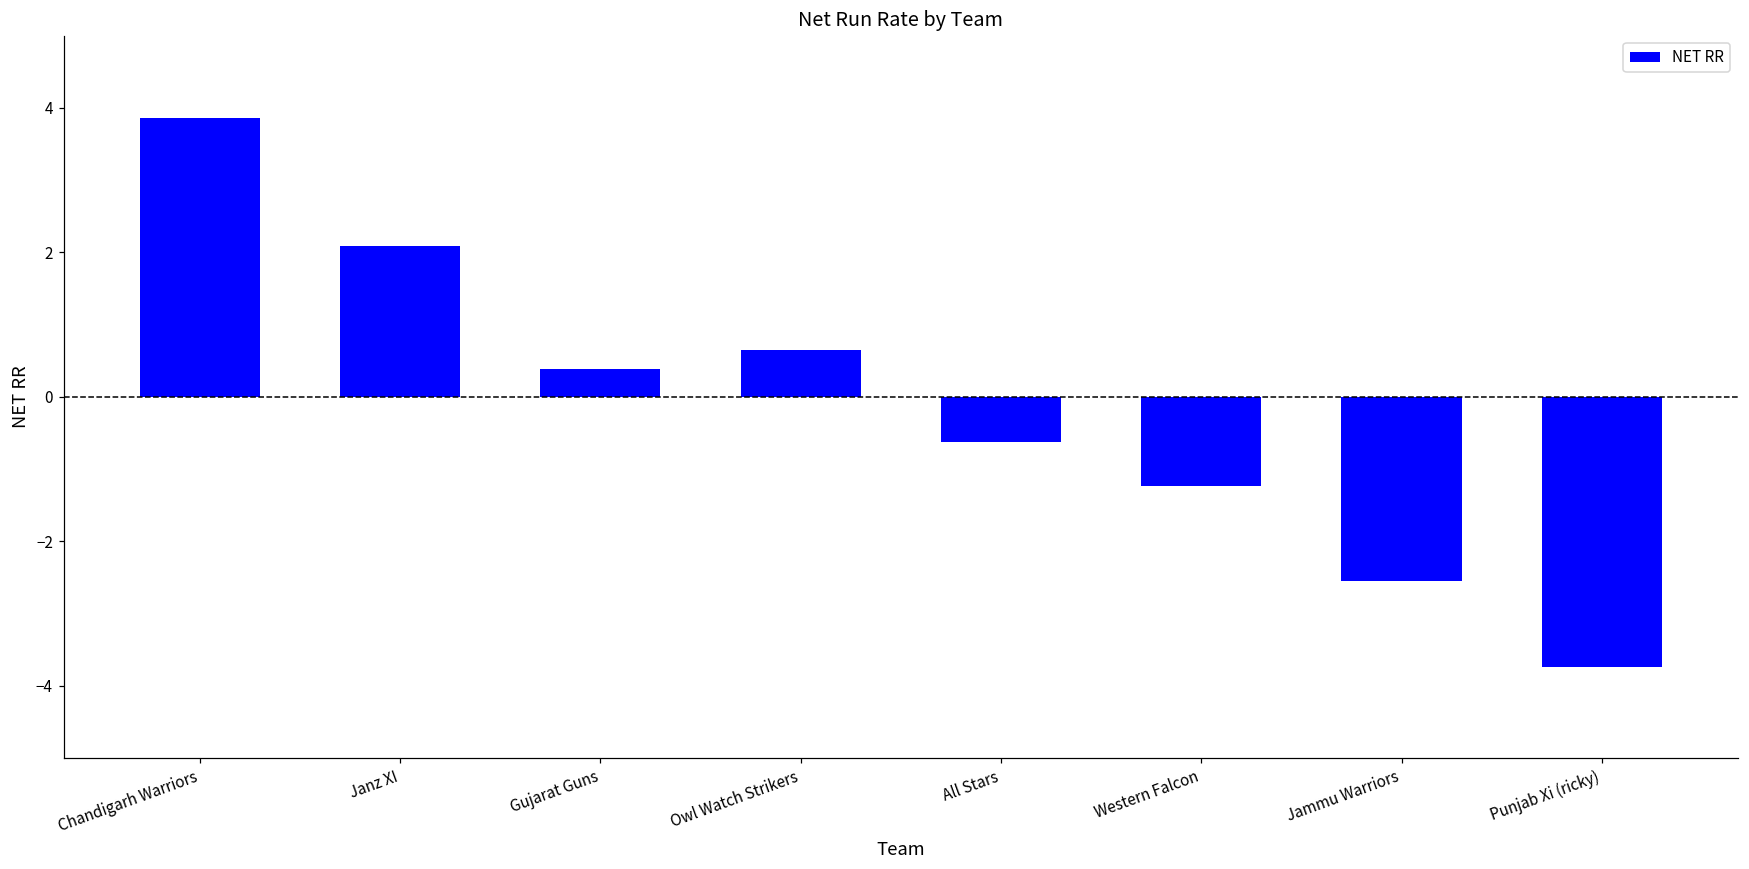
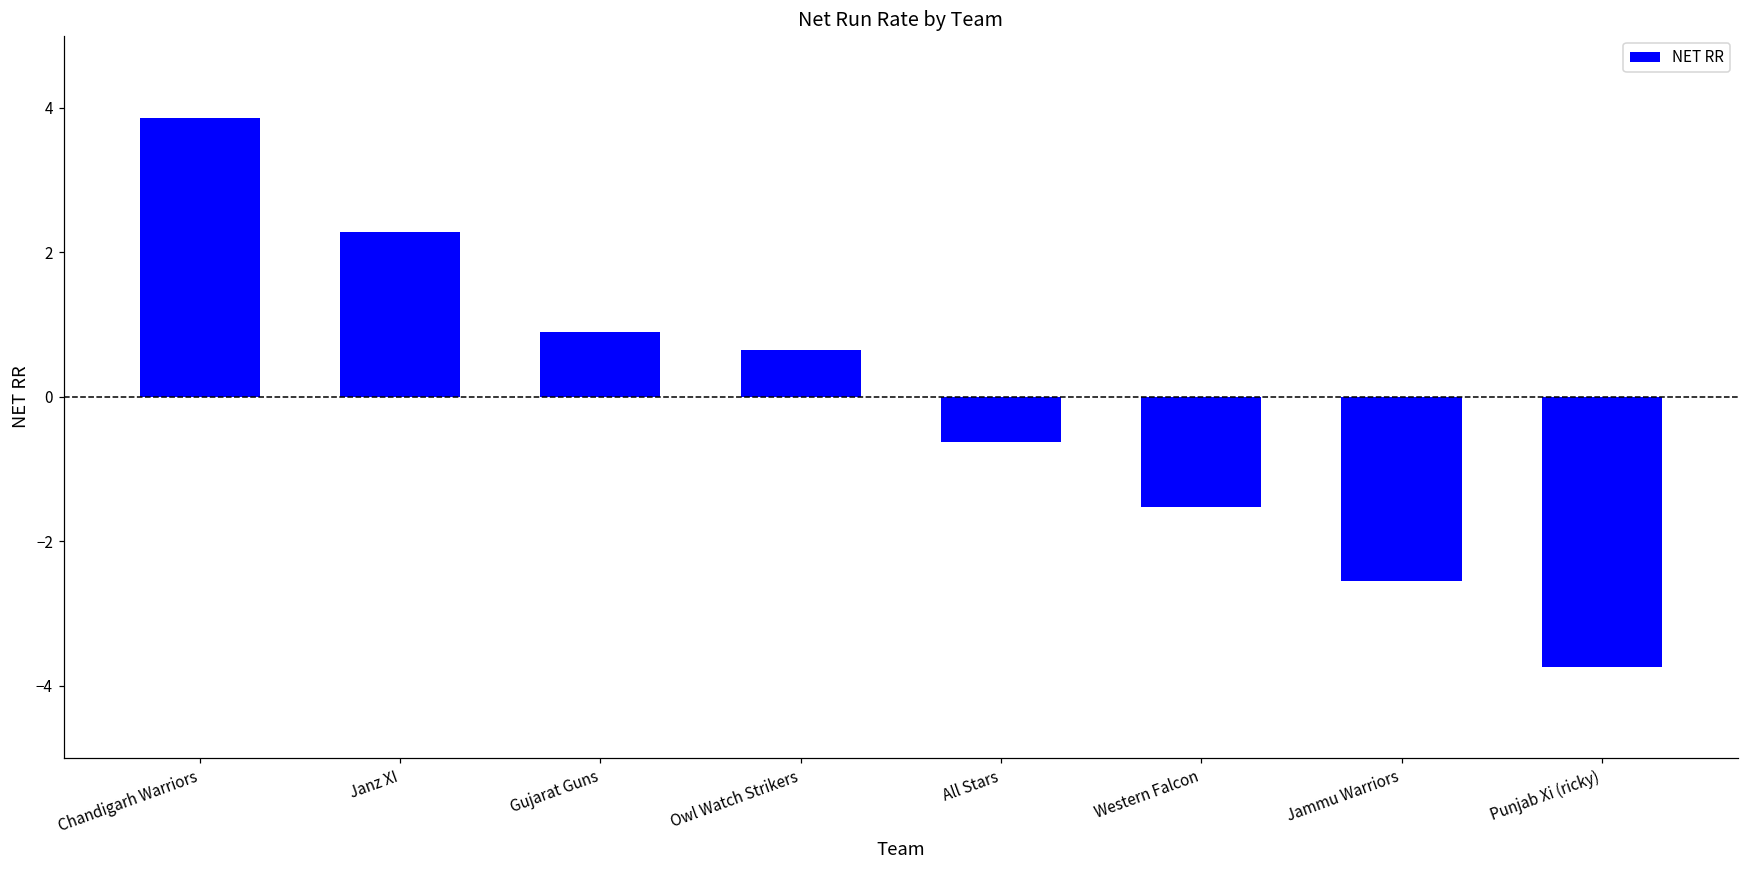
  {
    "Chandigarh Warriors": 3.9,
-   "Janz XI": 2.1,
-   "Gujarat Guns": 0.4,
+   "Janz XI": 2.3,
+   "Gujarat Guns": 0.9,
    "Owl Watch Strikers": 0.6,
    "All Stars": -0.6,
-   "Western Falcon": -1.2,
+   "Western Falcon": -1.5,
    "Jammu Warriors": -2.6,
    "Punjab Xi (ricky)": -3.7
  }
